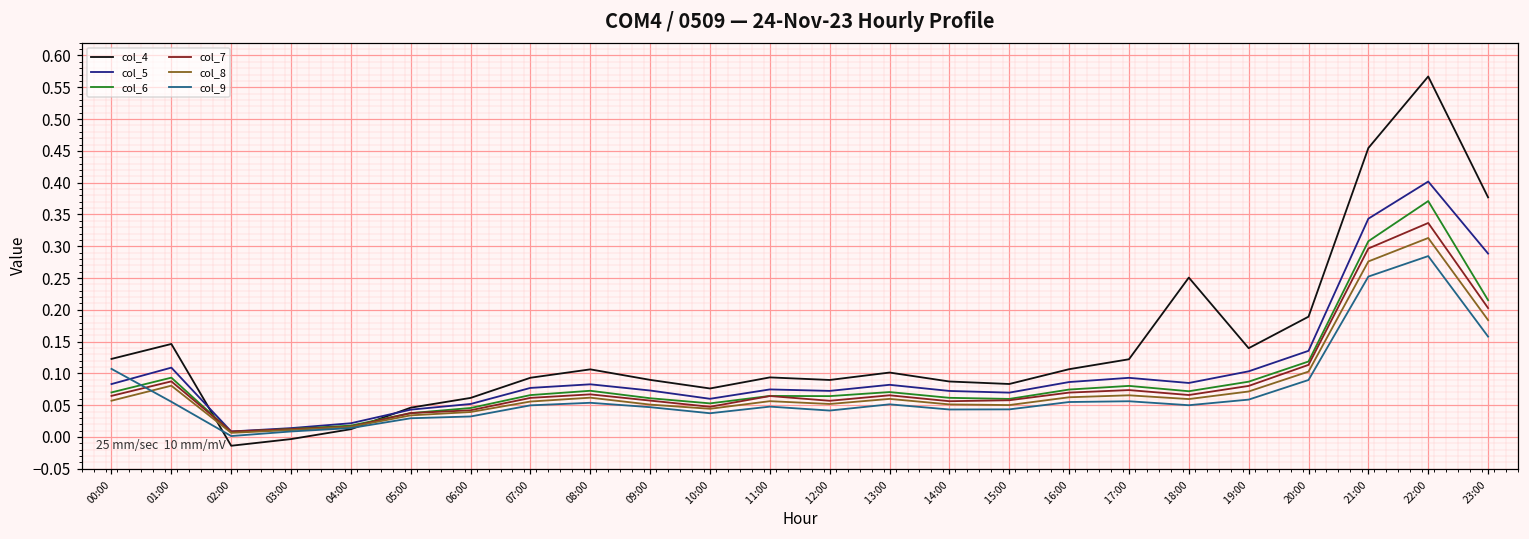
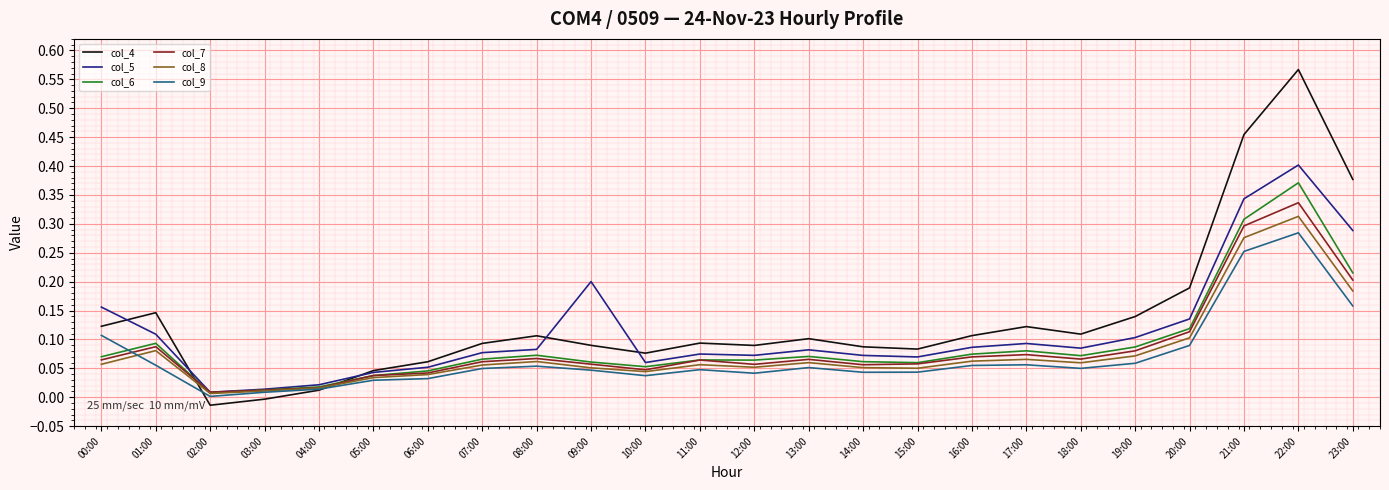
  {
    "col_4": {
      "00:00": 0.12,
      "01:00": 0.15,
      "03:00": 0.00,
      "06:00": 0.06,
      "07:00": 0.09,
      "08:00": 0.11,
      "09:00": 0.09,
      "10:00": 0.08,
      "11:00": 0.09,
      "12:00": 0.09,
      "13:00": 0.10,
      "14:00": 0.09,
      "15:00": 0.08,
      "16:00": 0.11,
      "17:00": 0.12,
-     "18:00": 0.25,
+     "18:00": 0.11,
      "19:00": 0.14,
      "20:00": 0.19,
      "21:00": 0.45,
      "22:00": 0.57,
      "23:00": 0.38
    },
    "col_5": {
-     "00:00": 0.08,
+     "00:00": 0.16,
      "01:00": 0.11,
      "06:00": 0.05,
      "07:00": 0.08,
      "08:00": 0.08,
-     "09:00": 0.07,
+     "09:00": 0.20,
      "10:00": 0.06,
      "11:00": 0.07,
      "12:00": 0.07,
      "13:00": 0.08,
      "14:00": 0.07,
      "15:00": 0.07,
      "16:00": 0.09,
      "17:00": 0.09,
      "18:00": 0.08,
      "19:00": 0.10,
      "20:00": 0.14,
      "21:00": 0.34,
      "22:00": 0.40,
      "23:00": 0.29
    },
    "col_6": {
      "00:00": 0.07,
      "01:00": 0.09,
      "08:00": 0.07,
      "10:00": 0.05,
      "12:00": 0.06,
      "13:00": 0.07,
      "14:00": 0.06,
      "16:00": 0.07,
      "17:00": 0.08,
      "18:00": 0.07,
      "19:00": 0.09,
      "20:00": 0.12,
      "21:00": 0.31,
      "22:00": 0.37,
      "23:00": 0.22
    },
    "col_7": {
      "00:00": 0.06,
      "01:00": 0.09,
      "08:00": 0.07,
      "12:00": 0.06,
      "13:00": 0.07,
      "14:00": 0.06,
      "16:00": 0.07,
      "17:00": 0.07,
      "18:00": 0.07,
      "19:00": 0.08,
      "20:00": 0.11,
      "21:00": 0.30,
      "22:00": 0.34,
      "23:00": 0.20
    },
    "col_8": {
      "00:00": 0.06,
      "01:00": 0.08,
      "07:00": 0.06,
      "08:00": 0.06,
      "11:00": 0.06,
      "12:00": 0.05,
      "13:00": 0.06,
      "14:00": 0.05,
      "15:00": 0.05,
      "16:00": 0.06,
      "17:00": 0.07,
      "18:00": 0.06,
      "19:00": 0.07,
      "20:00": 0.10,
      "21:00": 0.28,
      "22:00": 0.31,
      "23:00": 0.18
    },
    "col_9": {
      "00:00": 0.11,
      "01:00": 0.06,
      "02:00": 0.00,
      "05:00": 0.03,
      "06:00": 0.03,
      "07:00": 0.05,
      "08:00": 0.05,
      "10:00": 0.04,
      "11:00": 0.05,
      "12:00": 0.04,
      "13:00": 0.05,
      "14:00": 0.04,
      "15:00": 0.04,
      "16:00": 0.05,
      "17:00": 0.06,
      "18:00": 0.05,
      "19:00": 0.06,
      "20:00": 0.09,
      "21:00": 0.25,
      "22:00": 0.28,
      "23:00": 0.16
    }
  }
